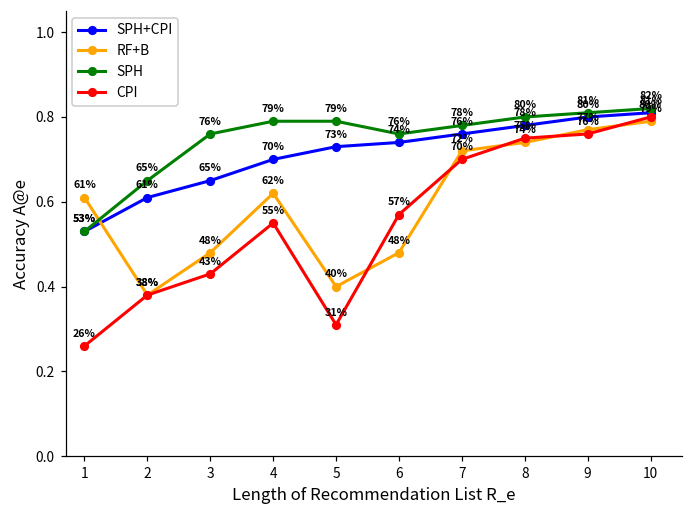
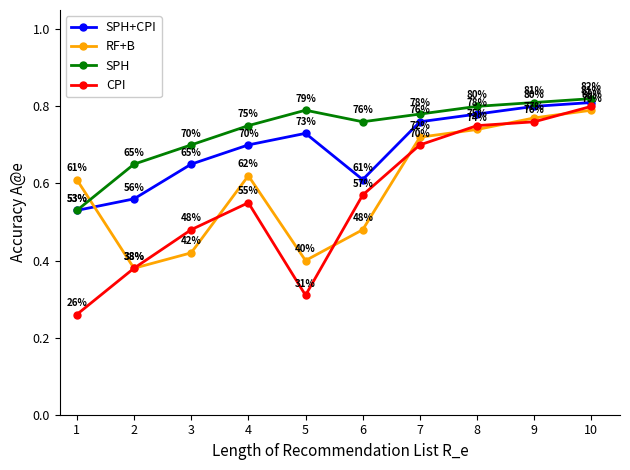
  {
    "SPH+CPI": {
-     "2": "61%",
+     "2": "56%",
      "3": "65%",
      "4": "70%",
      "5": "73%",
-     "6": "74%"
+     "6": "61%"
    },
    "RF+B": {
      "1": "61%",
-     "3": "48%",
+     "3": "42%",
      "4": "62%",
      "5": "40%",
      "6": "48%"
    },
    "SPH": {
      "2": "65%",
-     "3": "76%",
-     "4": "79%",
+     "3": "70%",
+     "4": "75%",
      "5": "79%",
      "6": "76%"
    },
    "CPI": {
      "1": "26%",
-     "3": "43%",
+     "3": "48%",
      "4": "55%",
      "5": "31%"
    }
  }
